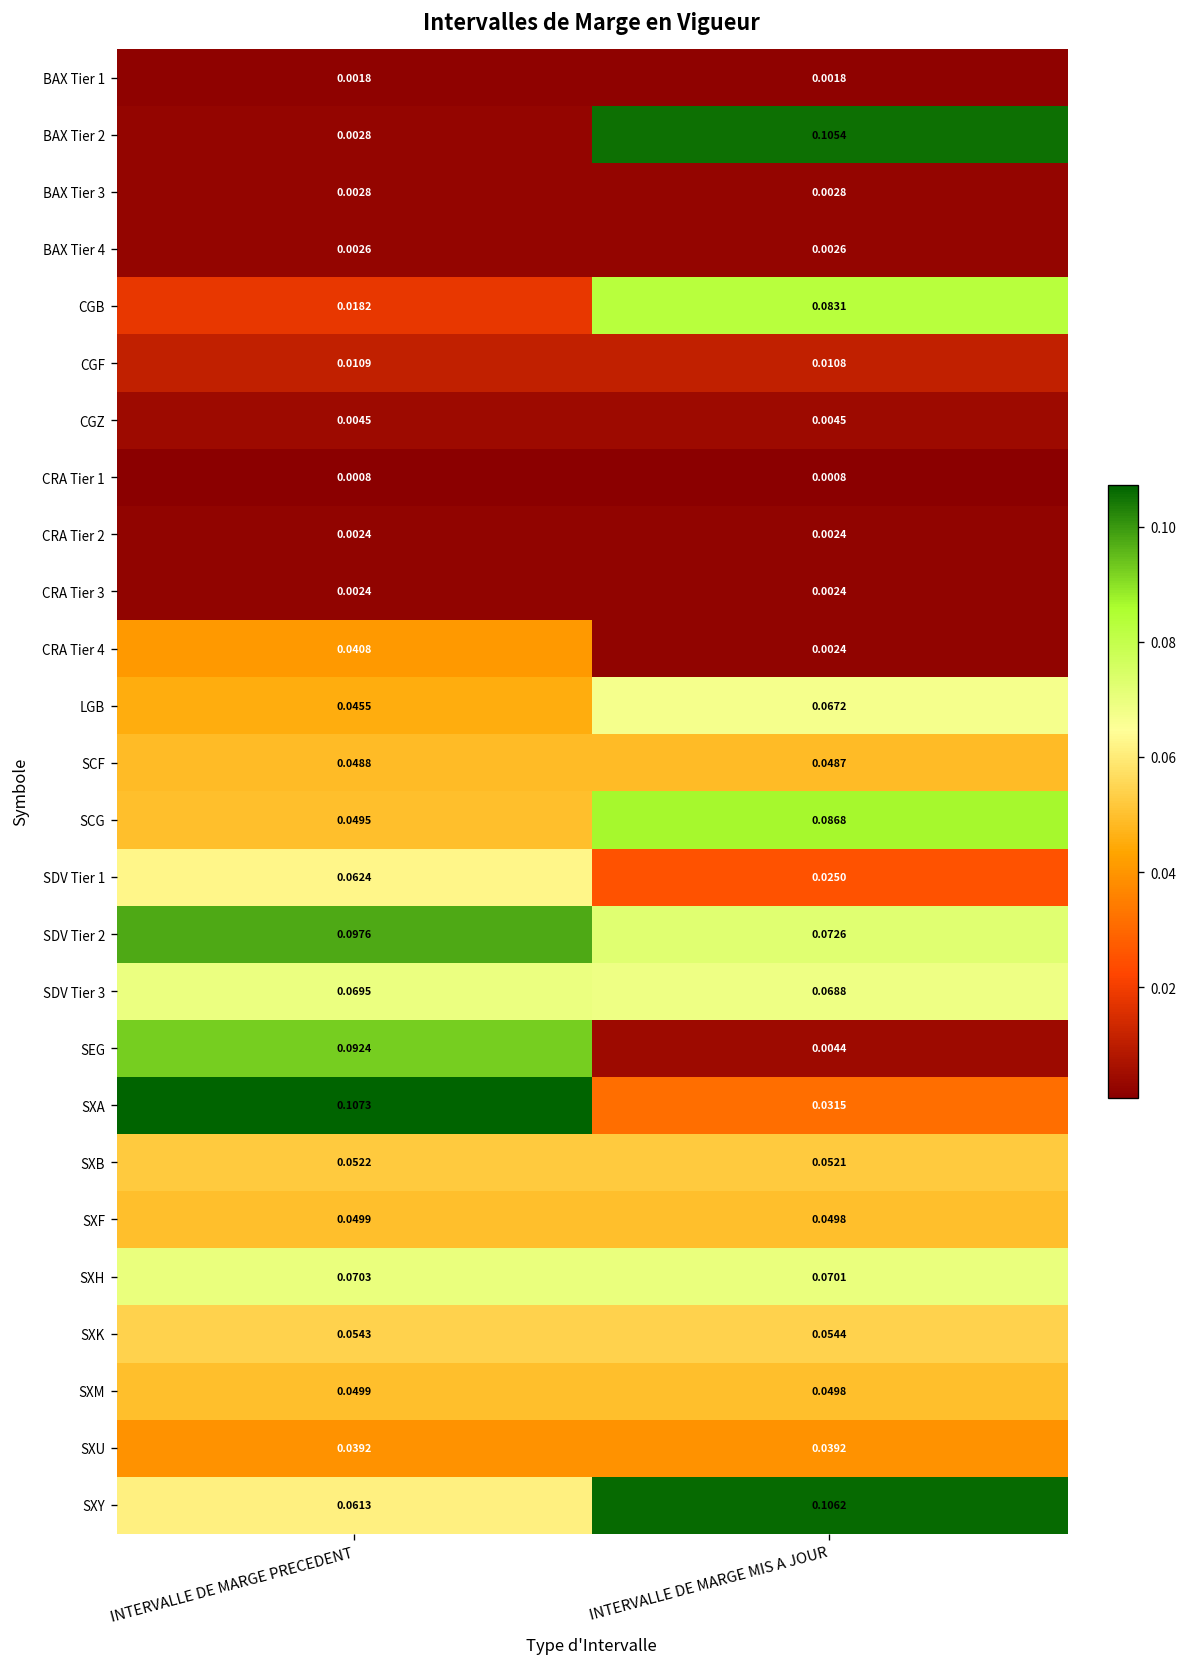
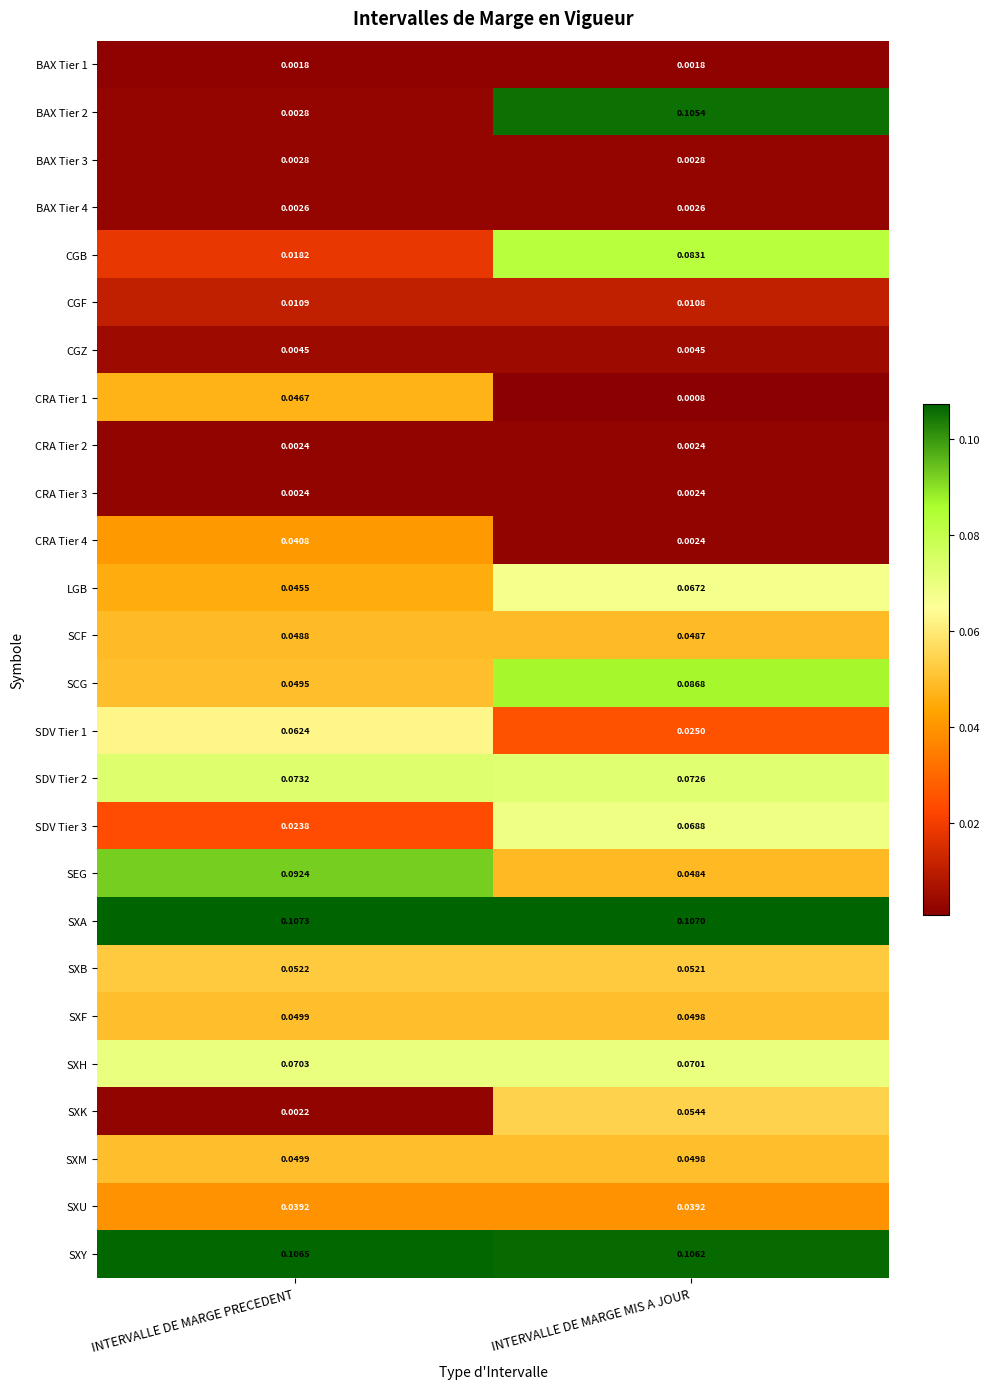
  {
    "BAX Tier 1": {
      "INTERVALLE DE MARGE PRECEDENT": 0.0018,
      "INTERVALLE DE MARGE MIS A JOUR": 0.0018
    },
    "BAX Tier 2": {
      "INTERVALLE DE MARGE PRECEDENT": 0.0028,
      "INTERVALLE DE MARGE MIS A JOUR": 0.1054
    },
    "BAX Tier 3": {
      "INTERVALLE DE MARGE PRECEDENT": 0.0028,
      "INTERVALLE DE MARGE MIS A JOUR": 0.0028
    },
    "BAX Tier 4": {
      "INTERVALLE DE MARGE PRECEDENT": 0.0026,
      "INTERVALLE DE MARGE MIS A JOUR": 0.0026
    },
    "CGB": {
      "INTERVALLE DE MARGE PRECEDENT": 0.0182,
      "INTERVALLE DE MARGE MIS A JOUR": 0.0831
    },
    "CGF": {
      "INTERVALLE DE MARGE PRECEDENT": 0.0109,
      "INTERVALLE DE MARGE MIS A JOUR": 0.0108
    },
    "CGZ": {
      "INTERVALLE DE MARGE PRECEDENT": 0.0045,
      "INTERVALLE DE MARGE MIS A JOUR": 0.0045
    },
    "CRA Tier 1": {
-     "INTERVALLE DE MARGE PRECEDENT": 0.0008,
+     "INTERVALLE DE MARGE PRECEDENT": 0.0467,
      "INTERVALLE DE MARGE MIS A JOUR": 0.0008
    },
    "CRA Tier 2": {
      "INTERVALLE DE MARGE PRECEDENT": 0.0024,
      "INTERVALLE DE MARGE MIS A JOUR": 0.0024
    },
    "CRA Tier 3": {
      "INTERVALLE DE MARGE PRECEDENT": 0.0024,
      "INTERVALLE DE MARGE MIS A JOUR": 0.0024
    },
    "CRA Tier 4": {
      "INTERVALLE DE MARGE PRECEDENT": 0.0408,
      "INTERVALLE DE MARGE MIS A JOUR": 0.0024
    },
    "LGB": {
      "INTERVALLE DE MARGE PRECEDENT": 0.0455,
      "INTERVALLE DE MARGE MIS A JOUR": 0.0672
    },
    "SCF": {
      "INTERVALLE DE MARGE PRECEDENT": 0.0488,
      "INTERVALLE DE MARGE MIS A JOUR": 0.0487
    },
    "SCG": {
      "INTERVALLE DE MARGE PRECEDENT": 0.0495,
      "INTERVALLE DE MARGE MIS A JOUR": 0.0868
    },
    "SDV Tier 1": {
      "INTERVALLE DE MARGE PRECEDENT": 0.0624,
      "INTERVALLE DE MARGE MIS A JOUR": 0.0250
    },
    "SDV Tier 2": {
-     "INTERVALLE DE MARGE PRECEDENT": 0.0976,
+     "INTERVALLE DE MARGE PRECEDENT": 0.0732,
      "INTERVALLE DE MARGE MIS A JOUR": 0.0726
    },
    "SDV Tier 3": {
-     "INTERVALLE DE MARGE PRECEDENT": 0.0695,
+     "INTERVALLE DE MARGE PRECEDENT": 0.0238,
      "INTERVALLE DE MARGE MIS A JOUR": 0.0688
    },
    "SEG": {
      "INTERVALLE DE MARGE PRECEDENT": 0.0924,
-     "INTERVALLE DE MARGE MIS A JOUR": 0.0044
+     "INTERVALLE DE MARGE MIS A JOUR": 0.0484
    },
    "SXA": {
      "INTERVALLE DE MARGE PRECEDENT": 0.1073,
-     "INTERVALLE DE MARGE MIS A JOUR": 0.0315
+     "INTERVALLE DE MARGE MIS A JOUR": 0.1070
    },
    "SXB": {
      "INTERVALLE DE MARGE PRECEDENT": 0.0522,
      "INTERVALLE DE MARGE MIS A JOUR": 0.0521
    },
    "SXF": {
      "INTERVALLE DE MARGE PRECEDENT": 0.0499,
      "INTERVALLE DE MARGE MIS A JOUR": 0.0498
    },
    "SXH": {
      "INTERVALLE DE MARGE PRECEDENT": 0.0703,
      "INTERVALLE DE MARGE MIS A JOUR": 0.0701
    },
    "SXK": {
-     "INTERVALLE DE MARGE PRECEDENT": 0.0543,
+     "INTERVALLE DE MARGE PRECEDENT": 0.0022,
      "INTERVALLE DE MARGE MIS A JOUR": 0.0544
    },
    "SXM": {
      "INTERVALLE DE MARGE PRECEDENT": 0.0499,
      "INTERVALLE DE MARGE MIS A JOUR": 0.0498
    },
    "SXU": {
      "INTERVALLE DE MARGE PRECEDENT": 0.0392,
      "INTERVALLE DE MARGE MIS A JOUR": 0.0392
    },
    "SXY": {
-     "INTERVALLE DE MARGE PRECEDENT": 0.0613,
+     "INTERVALLE DE MARGE PRECEDENT": 0.1065,
      "INTERVALLE DE MARGE MIS A JOUR": 0.1062
    }
  }
